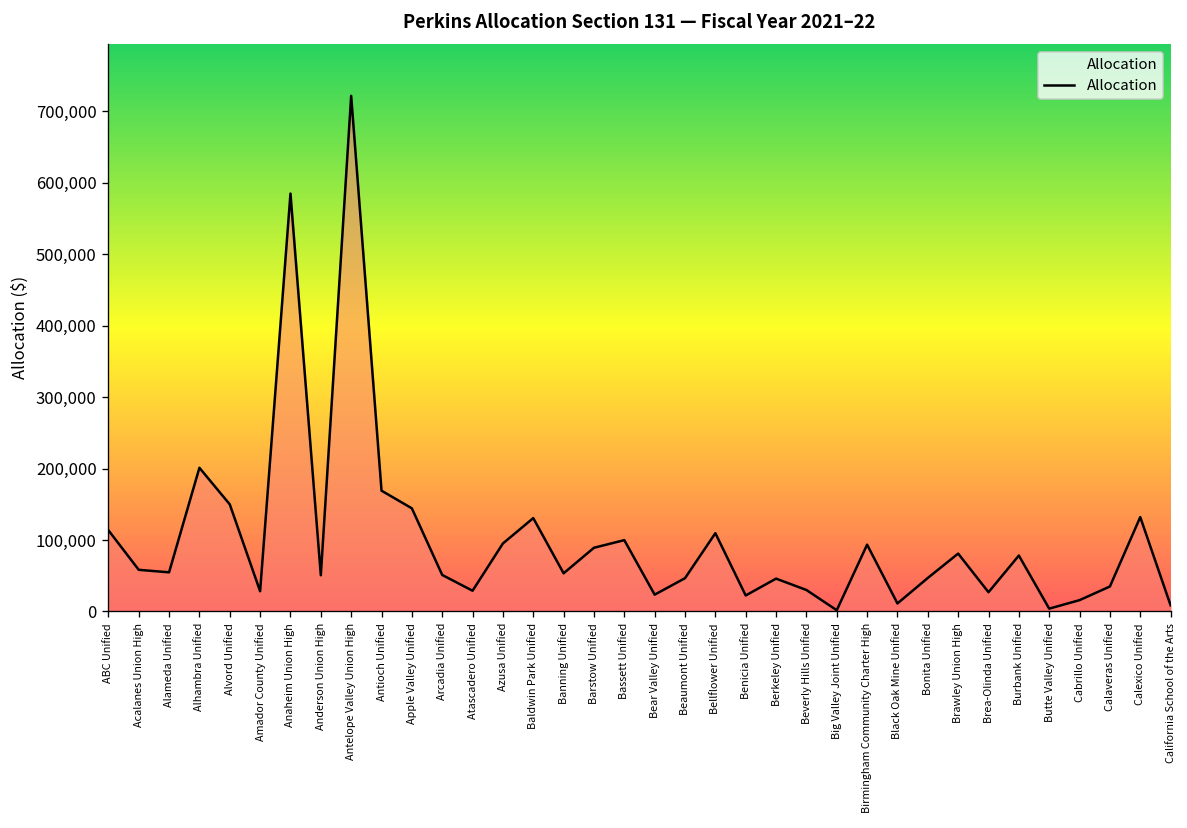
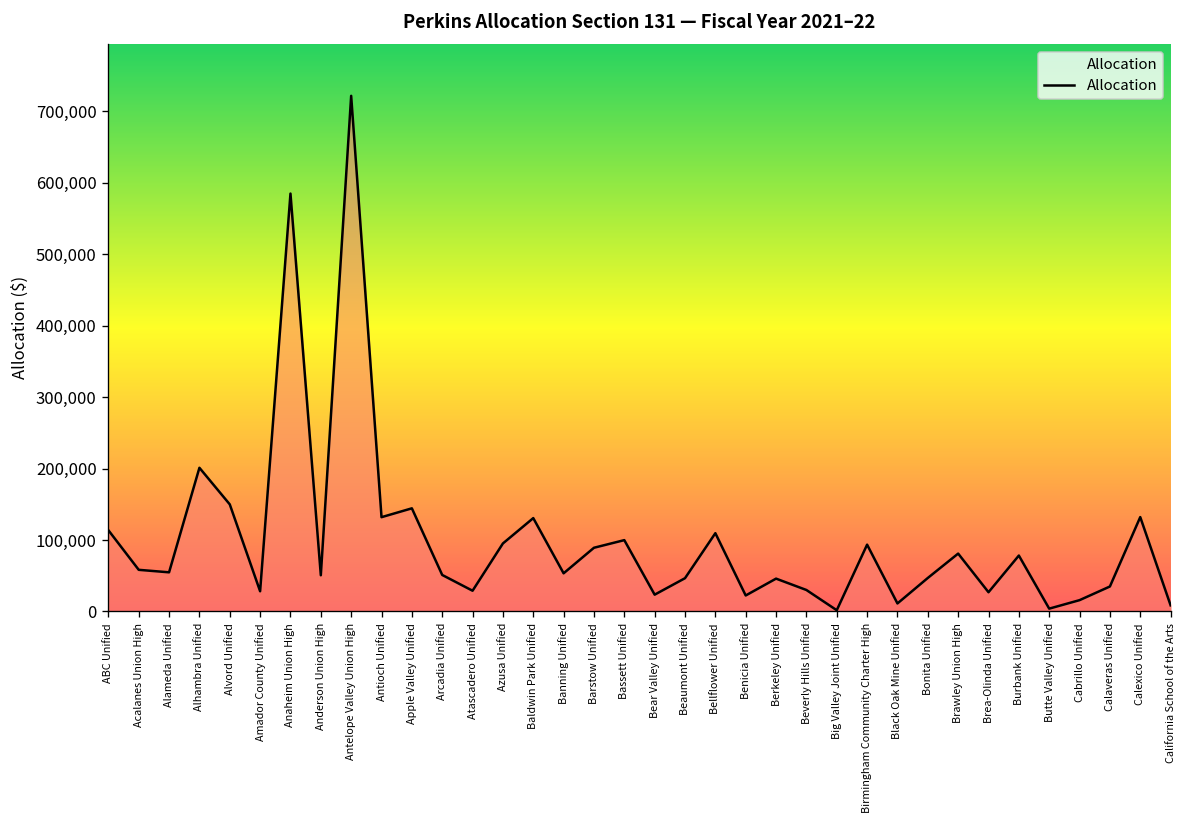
  {
    "ABC Unified": "110,000",
    "Acalanes Union High": "60,000",
    "Alameda Unified": "50,000",
    "Alhambra Unified": "200,000",
    "Alvord Unified": "150,000",
    "Amador County Unified": "30,000",
    "Anaheim Union High": "590,000",
    "Anderson Union High": "50,000",
    "Antelope Valley Union High": "720,000",
-   "Antioch Unified": "170,000",
+   "Antioch Unified": "130,000",
    "Apple Valley Unified": "140,000",
    "Arcadia Unified": "50,000",
    "Atascadero Unified": "30,000",
    "Azusa Unified": "100,000",
    "Baldwin Park Unified": "130,000",
    "Banning Unified": "50,000",
    "Barstow Unified": "90,000",
    "Bassett Unified": "100,000",
    "Bear Valley Unified": "20,000",
    "Beaumont Unified": "50,000",
    "Bellflower Unified": "110,000",
    "Benicia Unified": "20,000",
    "Berkeley Unified": "50,000",
    "Beverly Hills Unified": "30,000",
    "Big Valley Joint Unified": "0",
    "Birmingham Community Charter High": "90,000",
    "Black Oak Mine Unified": "10,000",
    "Bonita Unified": "50,000",
    "Brawley Union High": "80,000",
    "Brea-Olinda Unified": "30,000",
    "Burbank Unified": "80,000",
    "Butte Valley Unified": "0",
    "Cabrillo Unified": "20,000",
    "Calaveras Unified": "30,000",
    "Calexico Unified": "130,000",
    "California School of the Arts": "10,000"
  }
